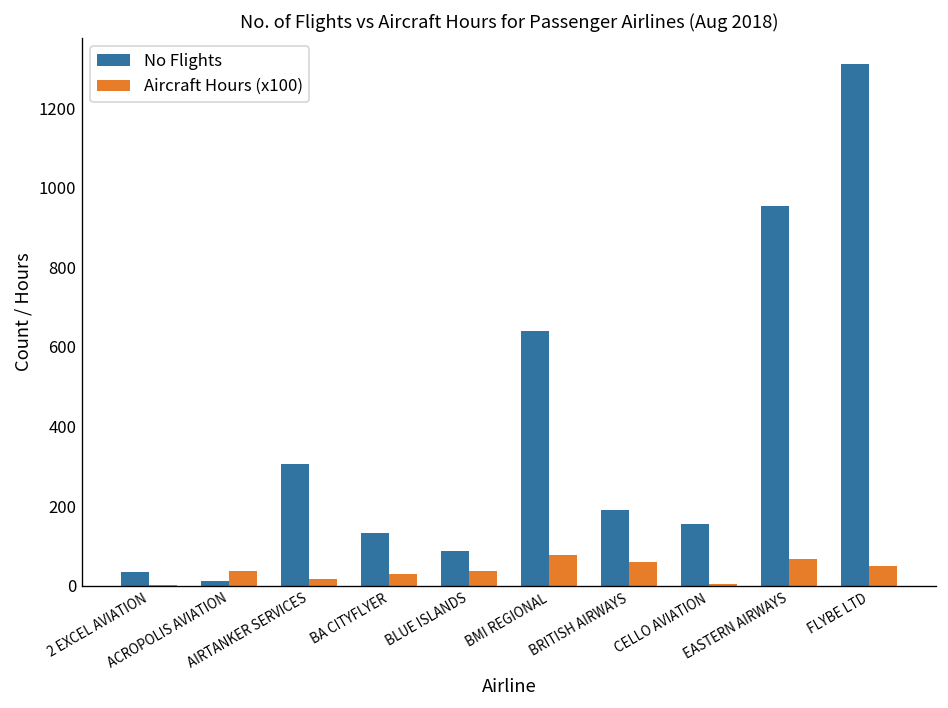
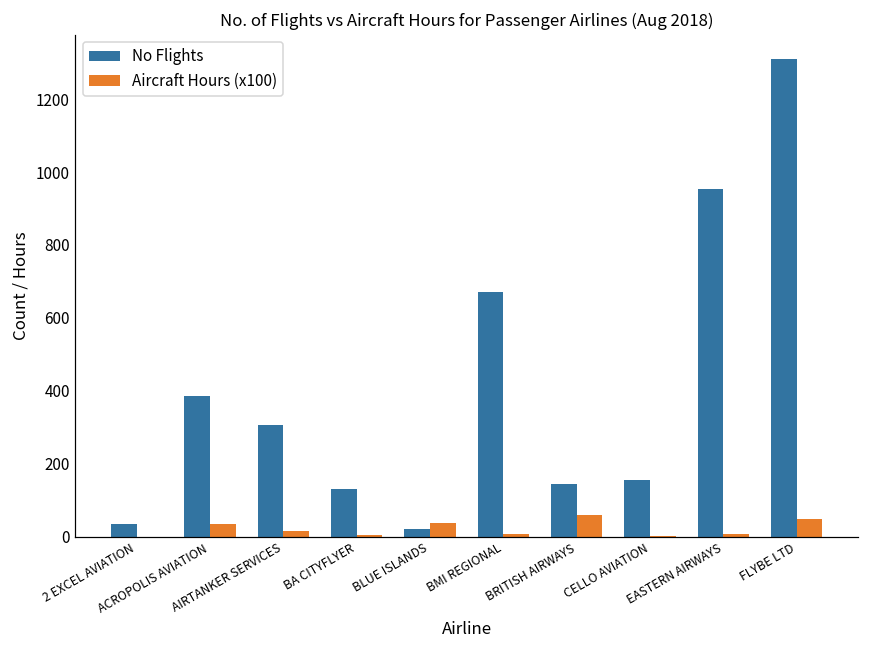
  {
    "No Flights": {
      "2 EXCEL AVIATION": 30,
-     "ACROPOLIS AVIATION": 10,
+     "ACROPOLIS AVIATION": 390,
      "AIRTANKER SERVICES": 310,
      "BA CITYFLYER": 130,
-     "BLUE ISLANDS": 90,
-     "BMI REGIONAL": 640,
-     "BRITISH AIRWAYS": 190,
+     "BLUE ISLANDS": 20,
+     "BMI REGIONAL": 670,
+     "BRITISH AIRWAYS": 150,
      "CELLO AVIATION": 160,
      "EASTERN AIRWAYS": 950,
      "FLYBE LTD": 1310
    },
    "Aircraft Hours (x100)": {
      "ACROPOLIS AVIATION": 40,
      "AIRTANKER SERVICES": 20,
-     "BA CITYFLYER": 30,
+     "BA CITYFLYER": 0,
      "BLUE ISLANDS": 40,
-     "BMI REGIONAL": 80,
+     "BMI REGIONAL": 10,
      "BRITISH AIRWAYS": 60,
-     "EASTERN AIRWAYS": 70,
+     "EASTERN AIRWAYS": 10,
      "FLYBE LTD": 50
    }
  }
